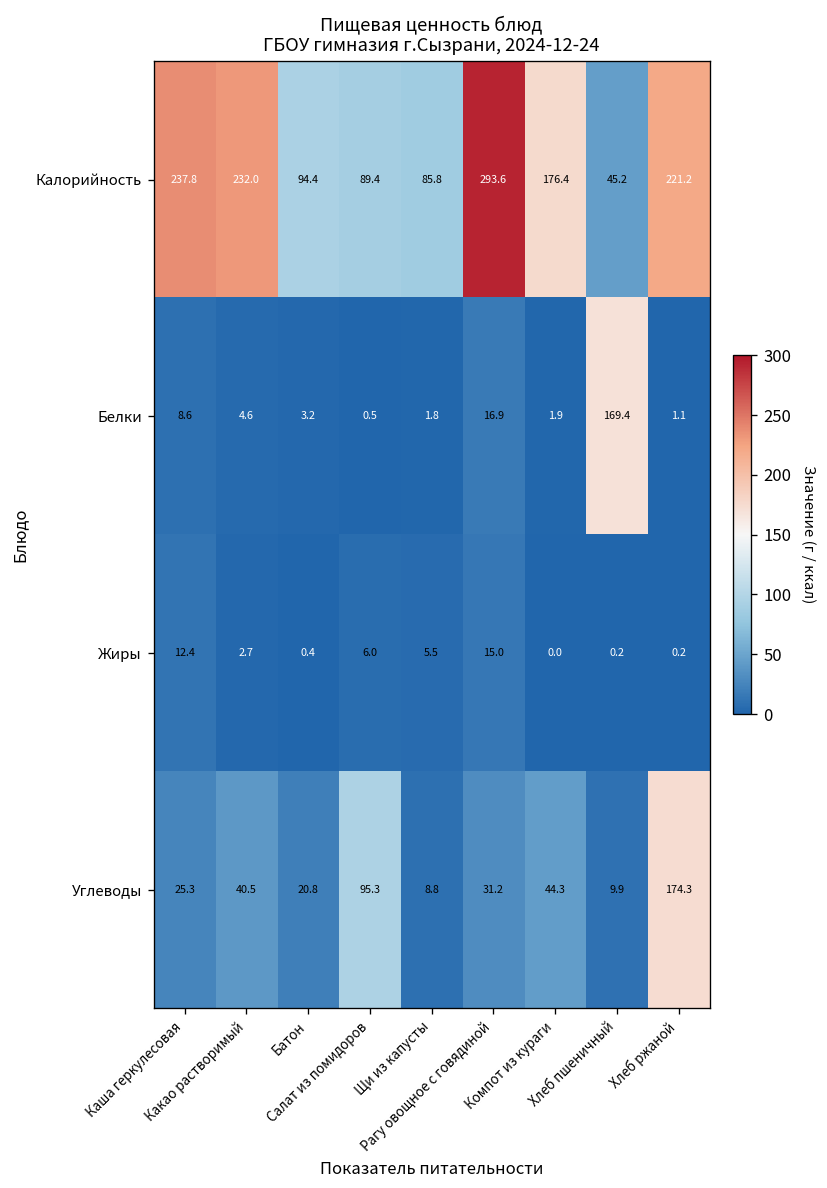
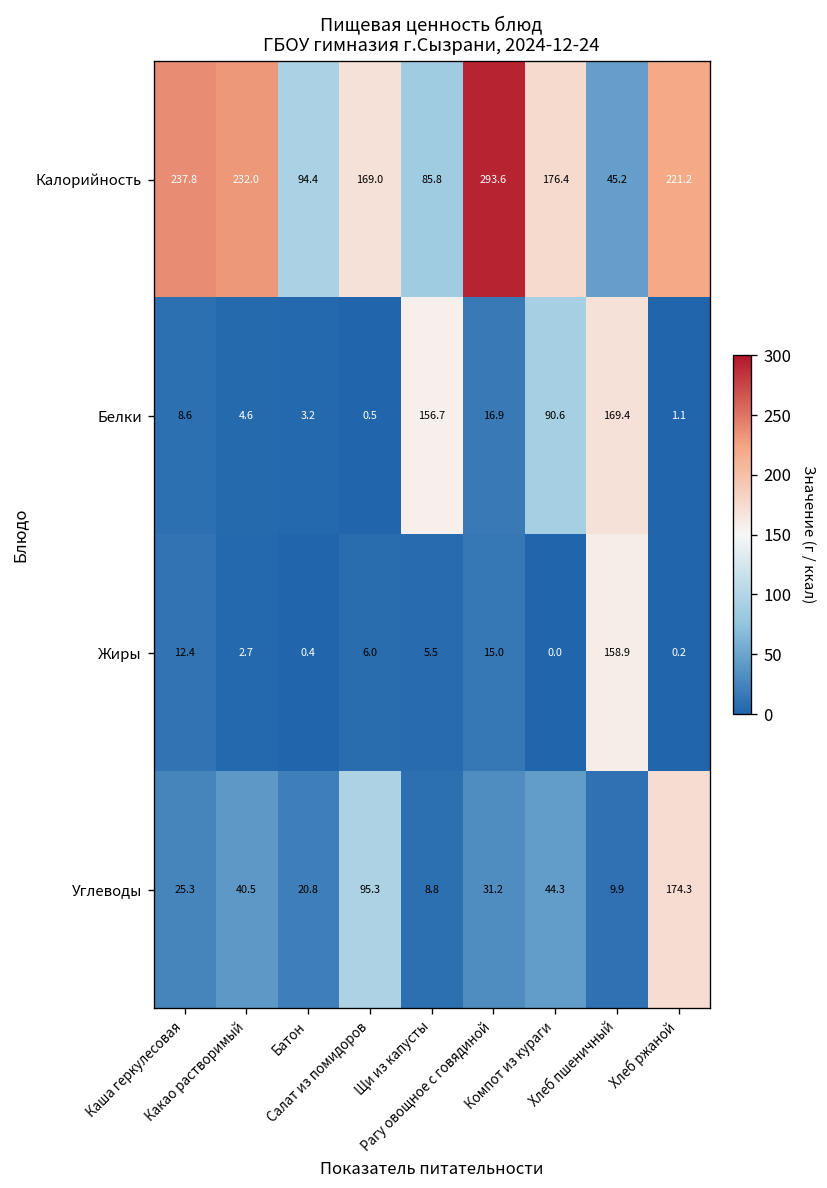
  {
    "Калорийность": {
      "Каша геркулесовая": 237.8,
      "Какао растворимый": 232.0,
      "Батон": 94.4,
-     "Салат из помидоров": 89.4,
+     "Салат из помидоров": 169.0,
      "Щи из капусты": 85.8,
      "Рагу овощное с говядиной": 293.6,
      "Компот из кураги": 176.4,
      "Хлеб пшеничный": 45.2,
      "Хлеб ржаной": 221.2
    },
    "Белки": {
      "Каша геркулесовая": 8.6,
      "Какао растворимый": 4.6,
      "Батон": 3.2,
      "Салат из помидоров": 0.5,
-     "Щи из капусты": 1.8,
+     "Щи из капусты": 156.7,
      "Рагу овощное с говядиной": 16.9,
-     "Компот из кураги": 1.9,
+     "Компот из кураги": 90.6,
      "Хлеб пшеничный": 169.4,
      "Хлеб ржаной": 1.1
    },
    "Жиры": {
      "Каша геркулесовая": 12.4,
      "Какао растворимый": 2.7,
      "Батон": 0.4,
      "Салат из помидоров": 6.0,
      "Щи из капусты": 5.5,
      "Рагу овощное с говядиной": 15.0,
      "Компот из кураги": 0.0,
-     "Хлеб пшеничный": 0.2,
+     "Хлеб пшеничный": 158.9,
      "Хлеб ржаной": 0.2
    },
    "Углеводы": {
      "Каша геркулесовая": 25.3,
      "Какао растворимый": 40.5,
      "Батон": 20.8,
      "Салат из помидоров": 95.3,
      "Щи из капусты": 8.8,
      "Рагу овощное с говядиной": 31.2,
      "Компот из кураги": 44.3,
      "Хлеб пшеничный": 9.9,
      "Хлеб ржаной": 174.3
    }
  }
